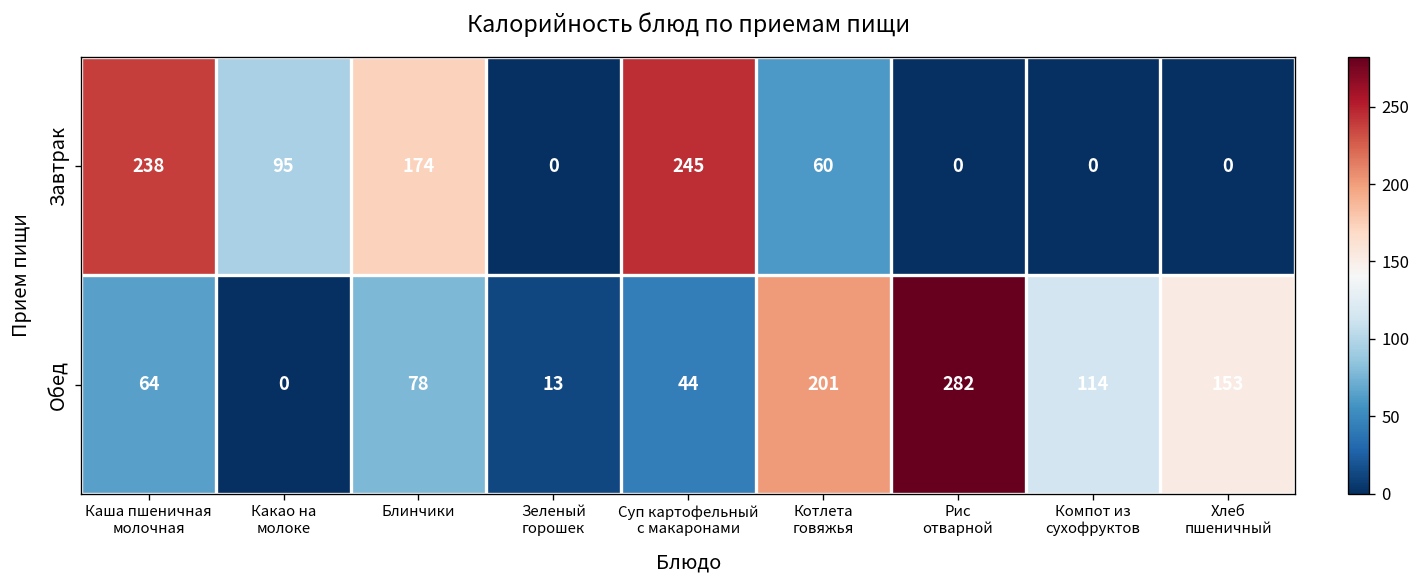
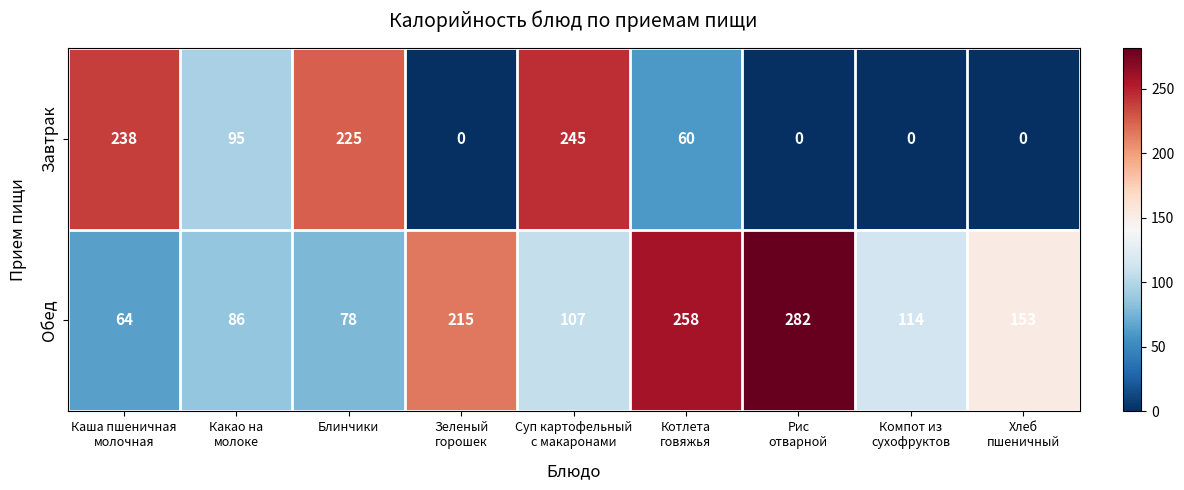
  {
    "Завтрак": {
      "Каша пшеничная молочная": 238,
      "Какао на молоке": 95,
-     "Блинчики": 174,
+     "Блинчики": 225,
      "Зеленый горошек": 0,
      "Суп картофельный с макаронами": 245,
      "Котлета говяжья": 60,
      "Рис отварной": 0,
      "Компот из сухофруктов": 0,
      "Хлеб пшеничный": 0
    },
    "Обед": {
      "Каша пшеничная молочная": 64,
-     "Какао на молоке": 0,
+     "Какао на молоке": 86,
      "Блинчики": 78,
-     "Зеленый горошек": 13,
-     "Суп картофельный с макаронами": 44,
-     "Котлета говяжья": 201,
+     "Зеленый горошек": 215,
+     "Суп картофельный с макаронами": 107,
+     "Котлета говяжья": 258,
      "Рис отварной": 282
    }
  }
